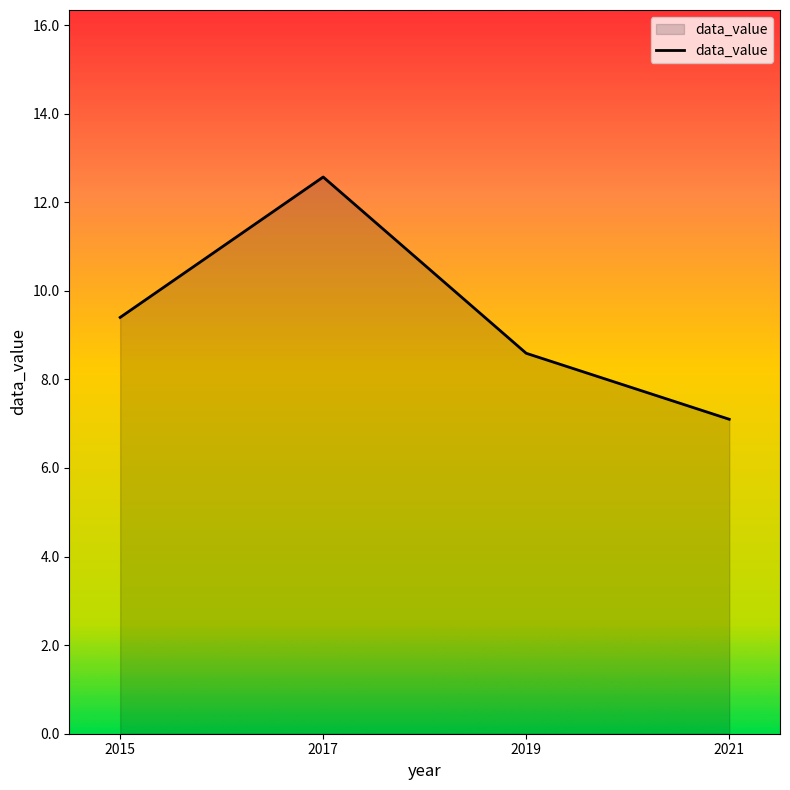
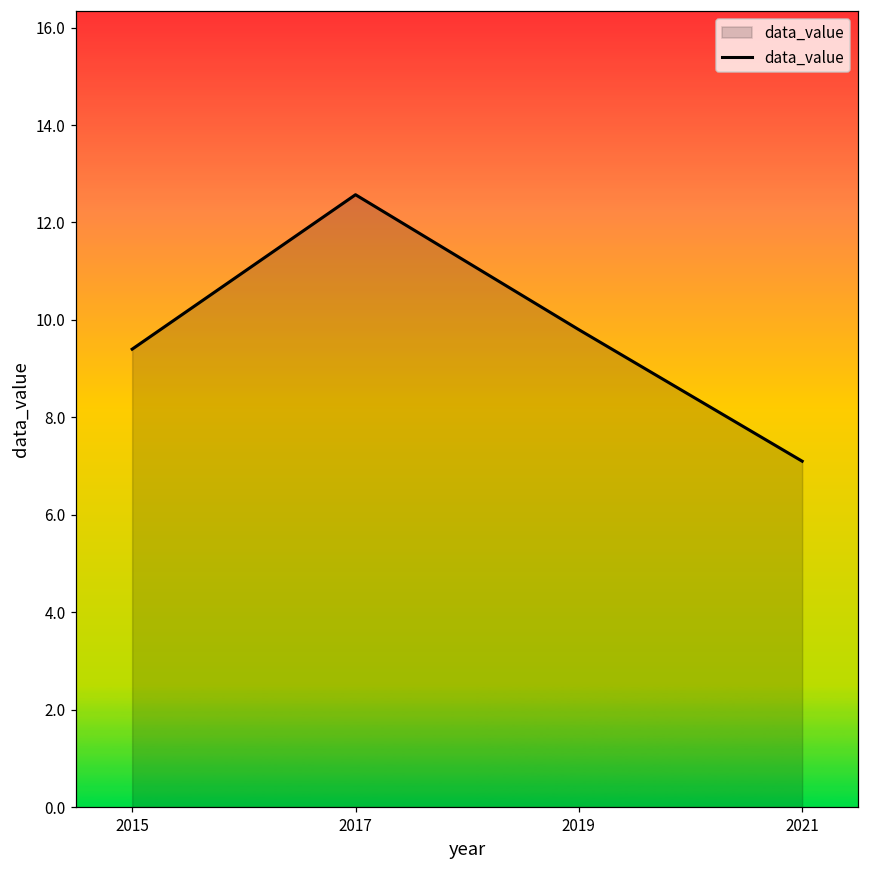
  {
    "2015": 9.4,
    "2017": 12.6,
-   "2019": 8.6,
+   "2019": 9.8,
    "2021": 7.1
  }
